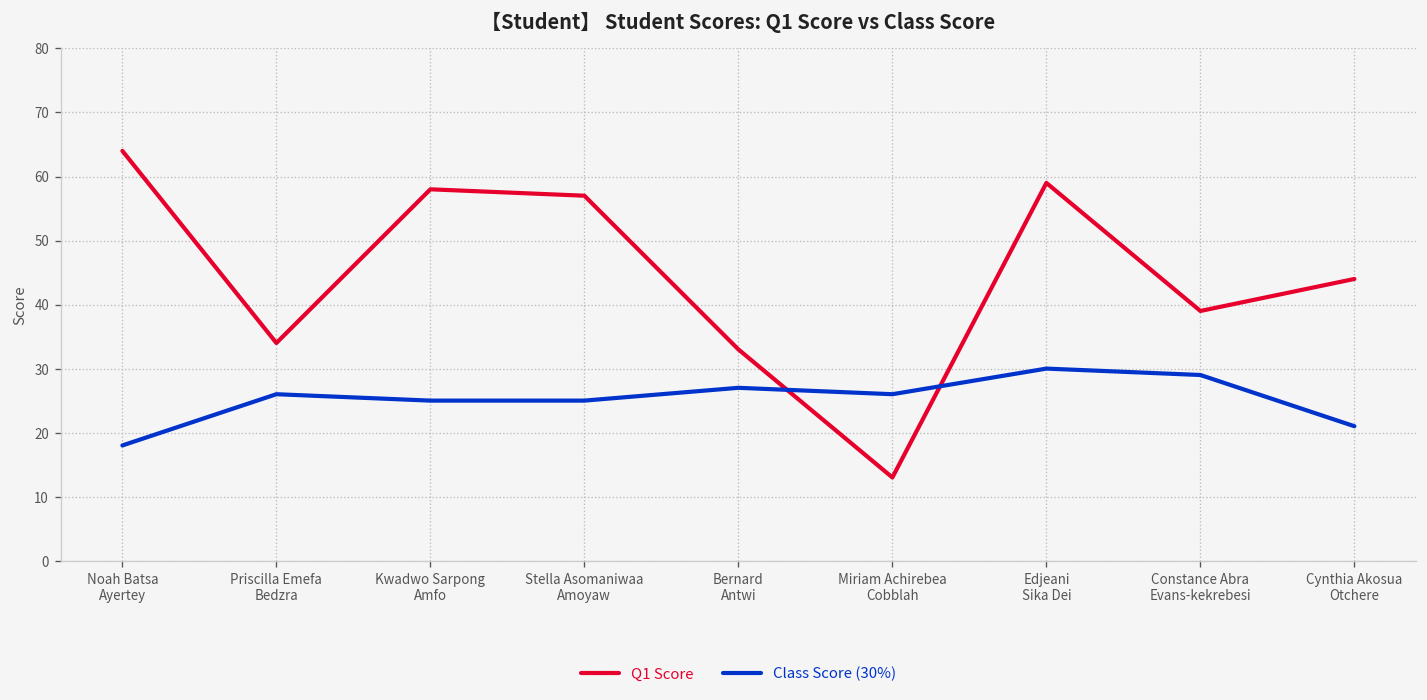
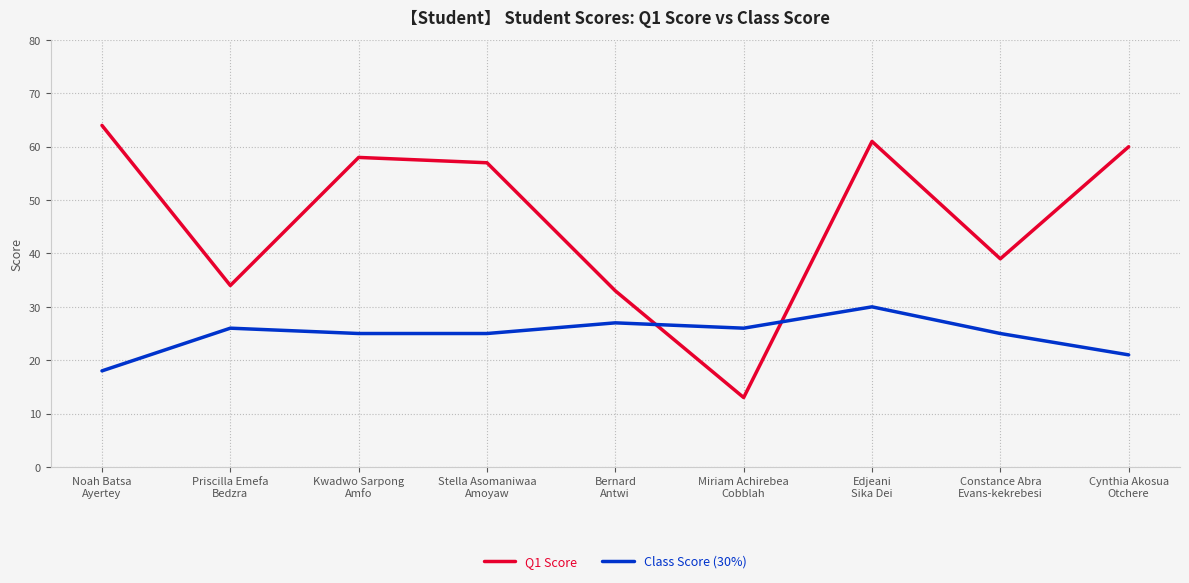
  {
    "Q1 Score": {
      "Noah Batsa Ayertey": 64,
      "Priscilla Emefa Bedzra": 34,
      "Kwadwo Sarpong Amfo": 58,
      "Stella Asomaniwaa Amoyaw": 57,
      "Bernard Antwi": 33,
      "Miriam Achirebea Cobblah": 13,
-     "Edjeani Sika Dei": 59,
+     "Edjeani Sika Dei": 61,
      "Constance Abra Evans-kekrebesi": 39,
-     "Cynthia Akosua Otchere": 44
+     "Cynthia Akosua Otchere": 60
    },
    "Class Score (30%)": {
      "Noah Batsa Ayertey": 18,
      "Priscilla Emefa Bedzra": 26,
      "Kwadwo Sarpong Amfo": 25,
      "Stella Asomaniwaa Amoyaw": 25,
      "Bernard Antwi": 27,
      "Miriam Achirebea Cobblah": 26,
      "Edjeani Sika Dei": 30,
-     "Constance Abra Evans-kekrebesi": 29,
+     "Constance Abra Evans-kekrebesi": 25,
      "Cynthia Akosua Otchere": 21
    }
  }
